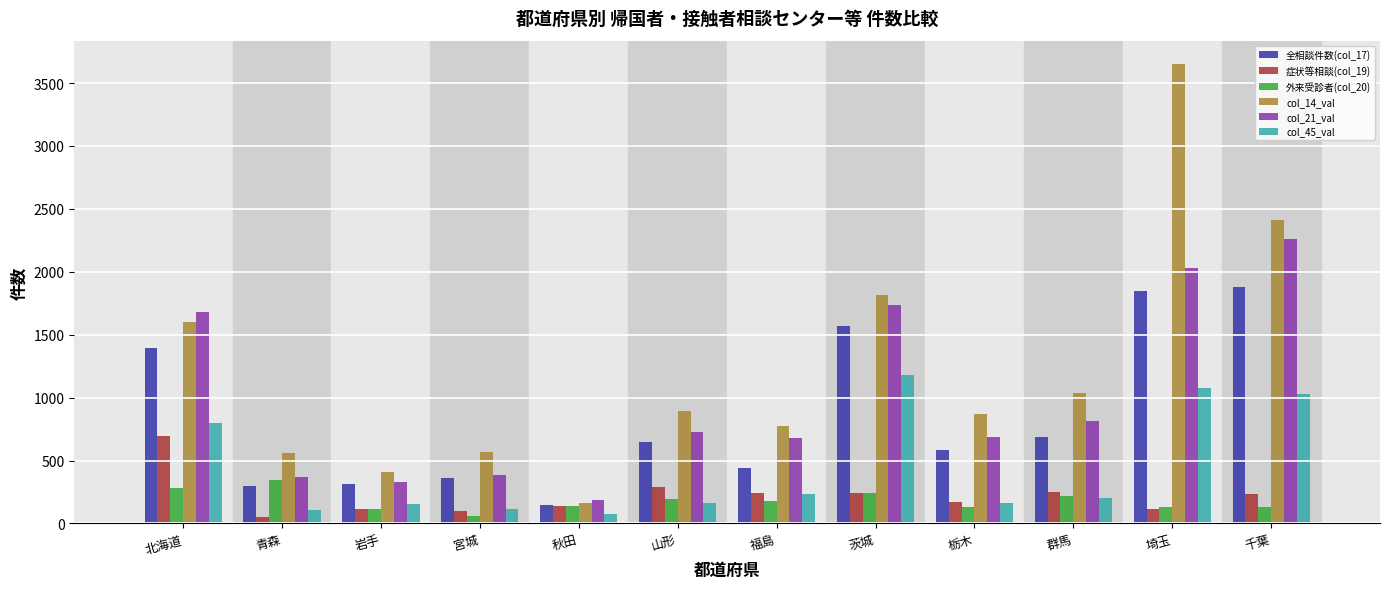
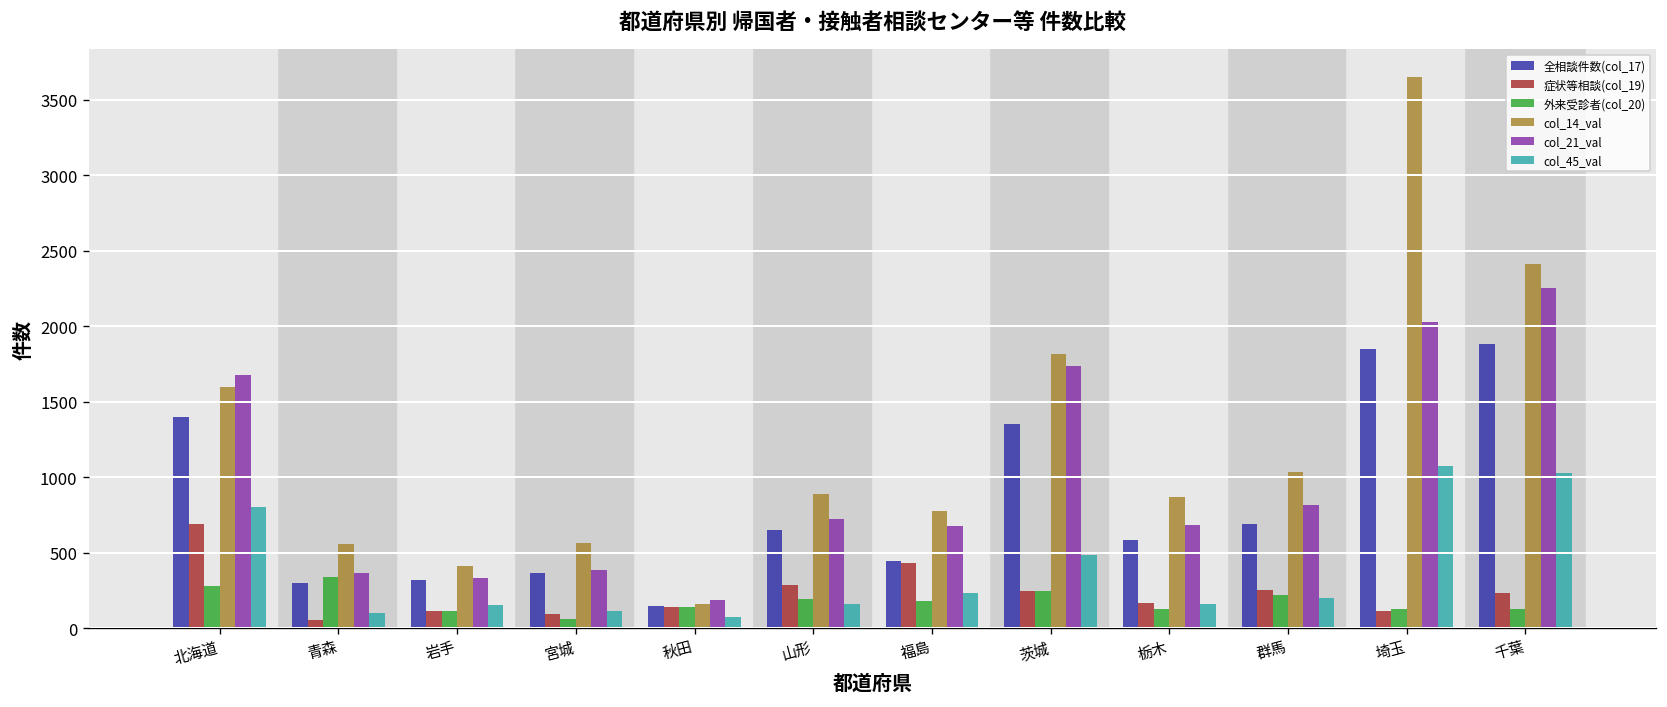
  {
    "全相談件数(col_17)": {
      "北海道": 1400,
      "青森": 300,
      "岩手": 320,
      "宮城": 360,
      "秋田": 150,
      "山形": 650,
      "福島": 440,
-     "茨城": 1570,
+     "茨城": 1350,
      "栃木": 580,
      "群馬": 690,
      "埼玉": 1850,
      "千葉": 1880
    },
    "症状等相談(col_19)": {
      "北海道": 690,
      "青森": 50,
      "岩手": 120,
      "宮城": 100,
      "秋田": 140,
      "山形": 290,
-     "福島": 240,
+     "福島": 430,
      "茨城": 250,
      "栃木": 170,
      "群馬": 250,
      "埼玉": 120,
      "千葉": 240
    },
    "外来受診者(col_20)": {
      "北海道": 280,
      "青森": 340,
      "岩手": 120,
      "宮城": 60,
      "秋田": 140,
      "山形": 190,
      "福島": 180,
      "茨城": 250,
      "栃木": 130,
      "群馬": 220,
      "埼玉": 130,
      "千葉": 130
    },
    "col_14_val": {
      "北海道": 1600,
      "青森": 560,
      "岩手": 410,
      "宮城": 570,
      "秋田": 160,
      "山形": 890,
      "福島": 780,
      "茨城": 1810,
      "栃木": 870,
      "群馬": 1040,
      "埼玉": 3650,
      "千葉": 2410
    },
    "col_21_val": {
      "北海道": 1680,
      "青森": 370,
      "岩手": 330,
      "宮城": 390,
      "秋田": 190,
      "山形": 730,
      "福島": 680,
      "茨城": 1740,
      "栃木": 690,
      "群馬": 820,
      "埼玉": 2030,
      "千葉": 2260
    },
    "col_45_val": {
      "北海道": 800,
      "青森": 100,
      "岩手": 150,
      "宮城": 120,
      "秋田": 80,
      "山形": 160,
      "福島": 240,
-     "茨城": 1180,
+     "茨城": 490,
      "栃木": 160,
      "群馬": 200,
      "埼玉": 1080,
      "千葉": 1030
    }
  }
